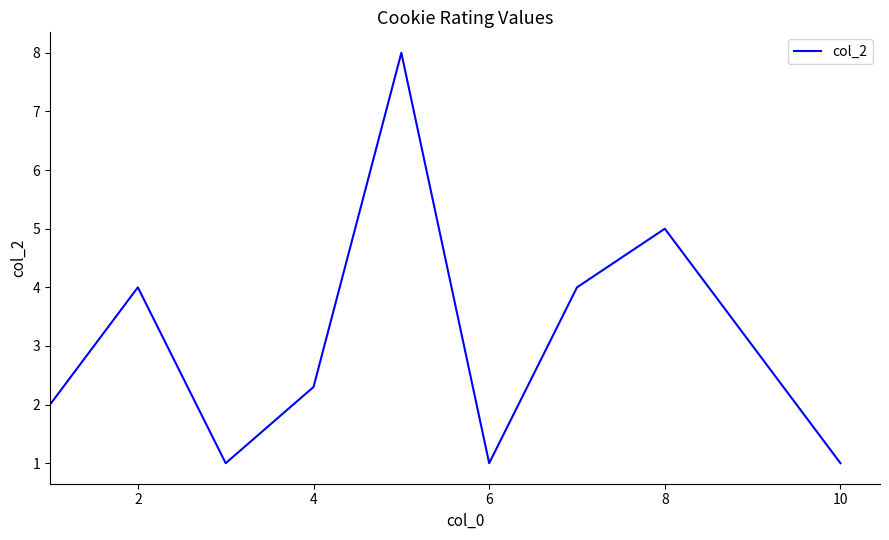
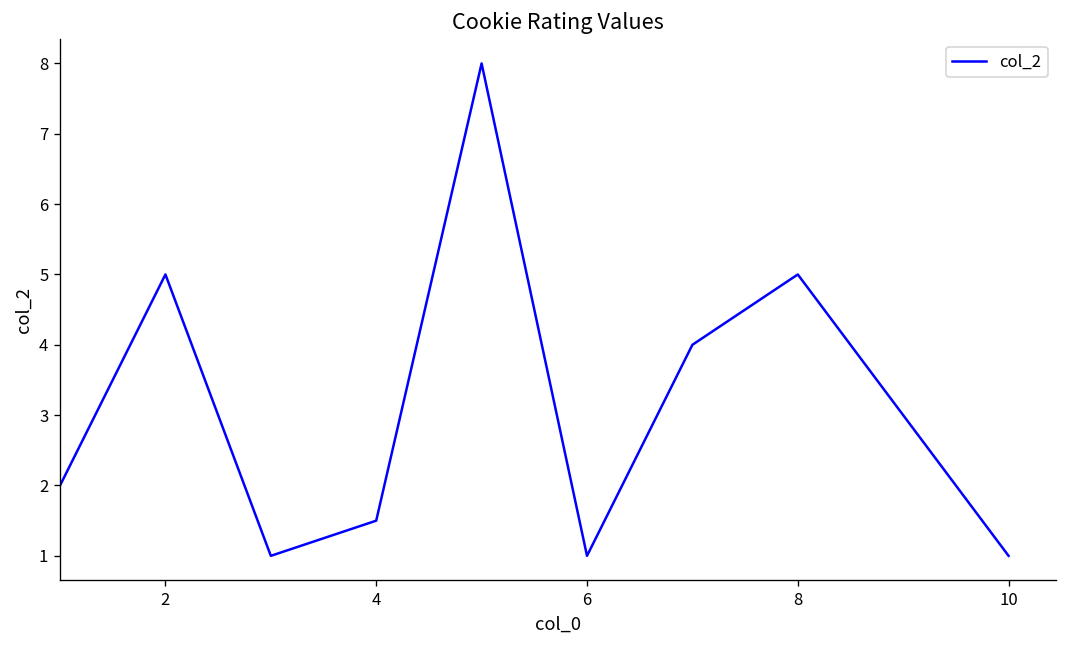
  {
-   "2": 4,
-   "4": 2.3,
+   "2": 5,
+   "4": 1.5,
    "6": 1.0,
    "8": 5.0,
    "10": 1.0
  }
